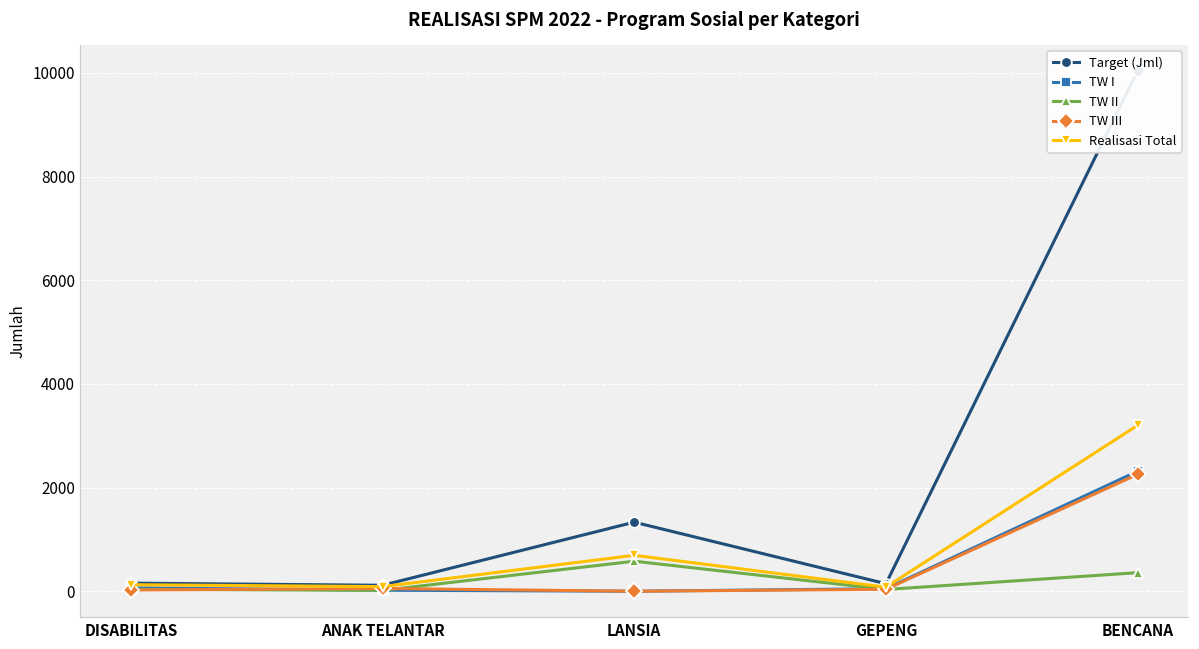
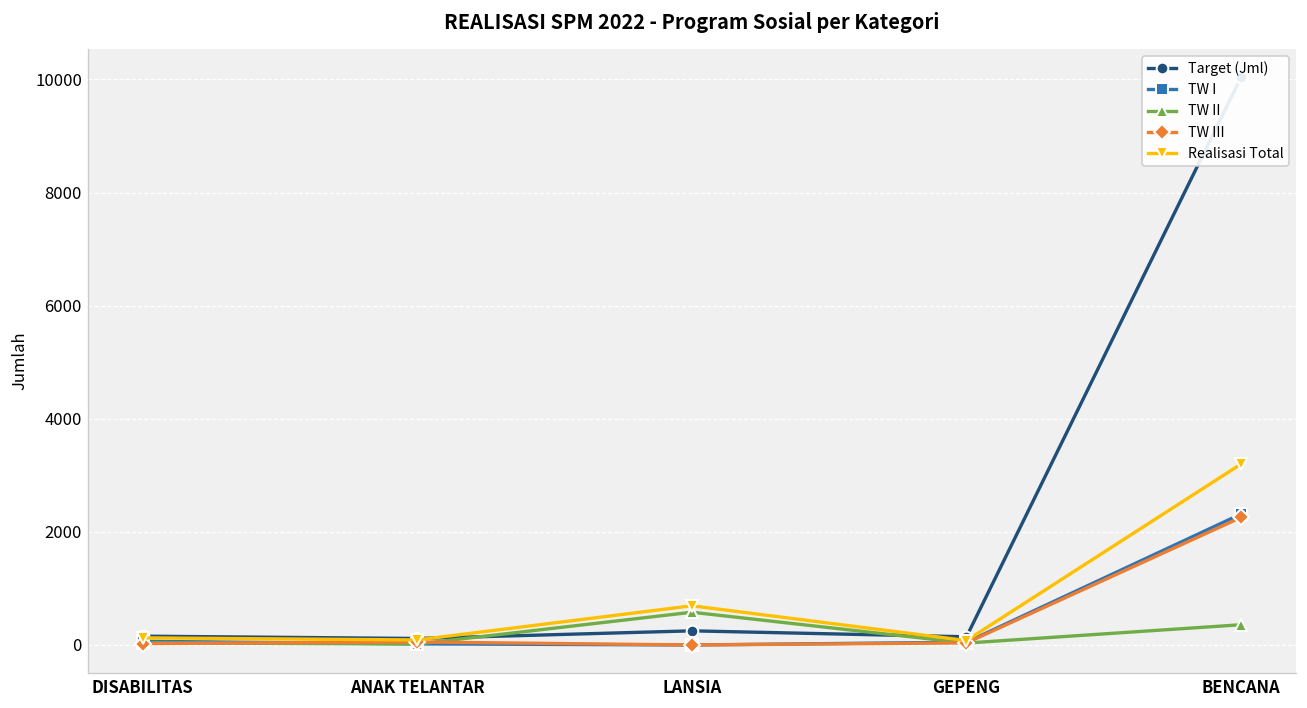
  {
    "Target (Jml)": {
-     "LANSIA": 1300,
+     "LANSIA": 300,
      "GEPENG": 100
    },
    "TW I": {
      "BENCANA": 2300
    },
    "TW II": {
      "LANSIA": 600,
      "BENCANA": 400
    },
    "TW III": {
      "BENCANA": 2300
    },
    "Realisasi Total": {
      "LANSIA": 700,
      "BENCANA": 3200
    }
  }
